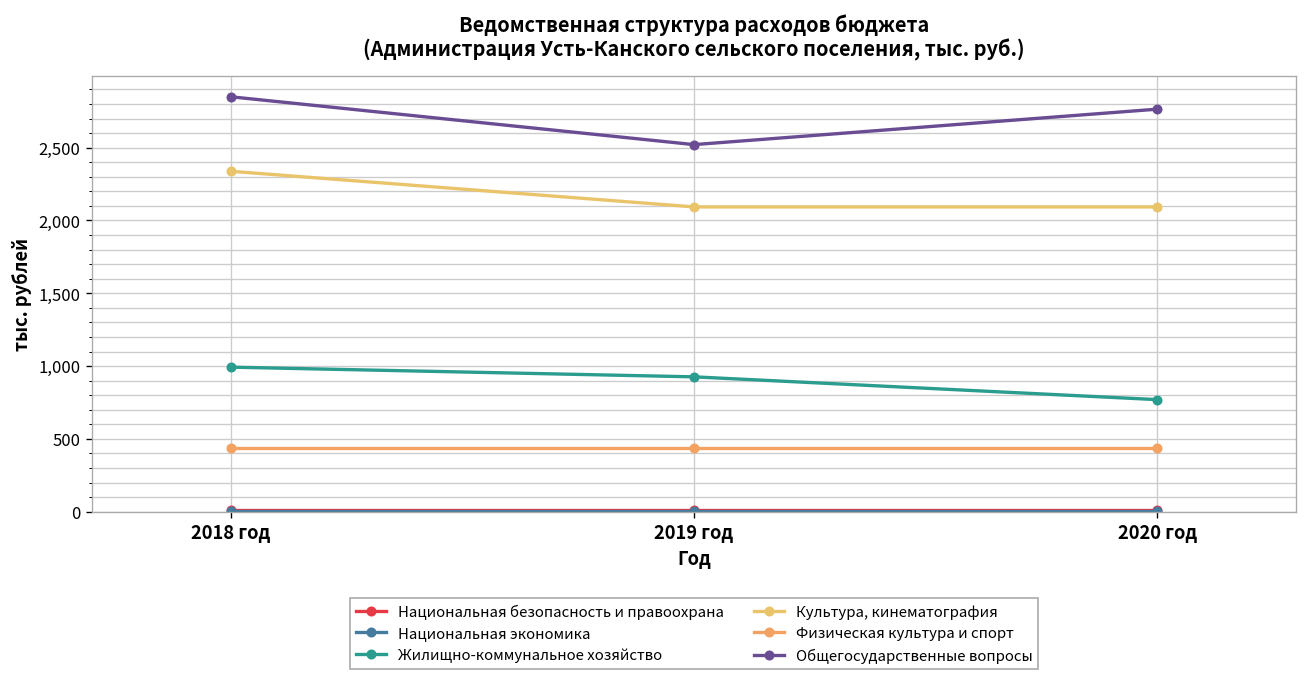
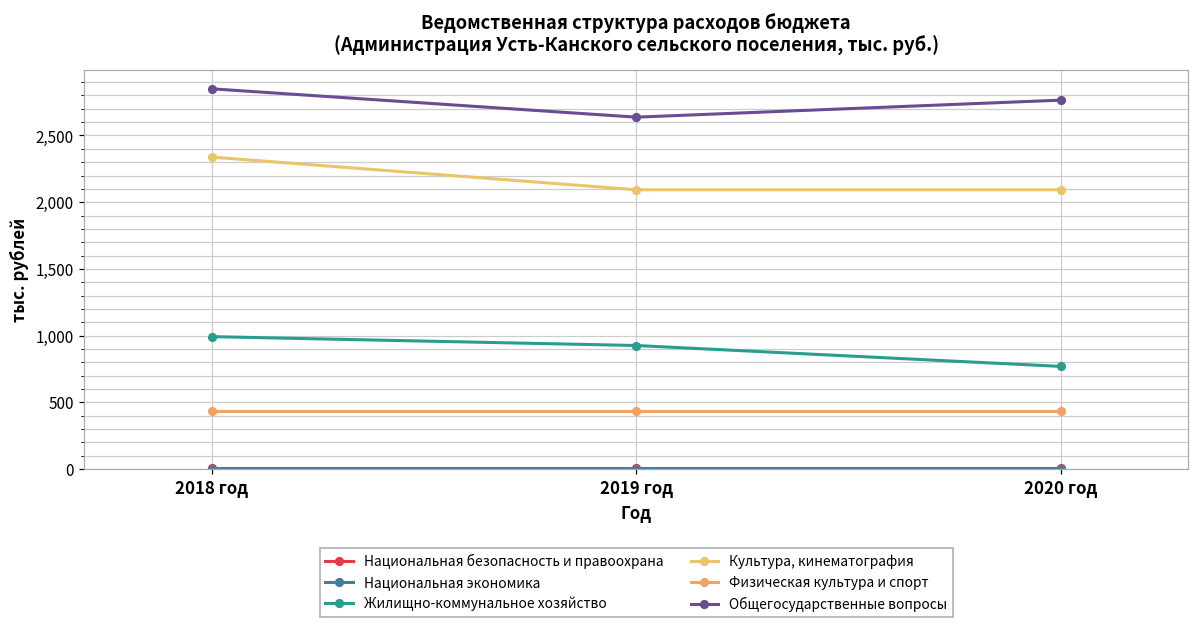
  {
    "Общегосударственные вопросы": {
      "2018 год": "2,850",
-     "2019 год": "2,520",
+     "2019 год": "2,640",
      "2020 год": "2,760"
    }
  }
